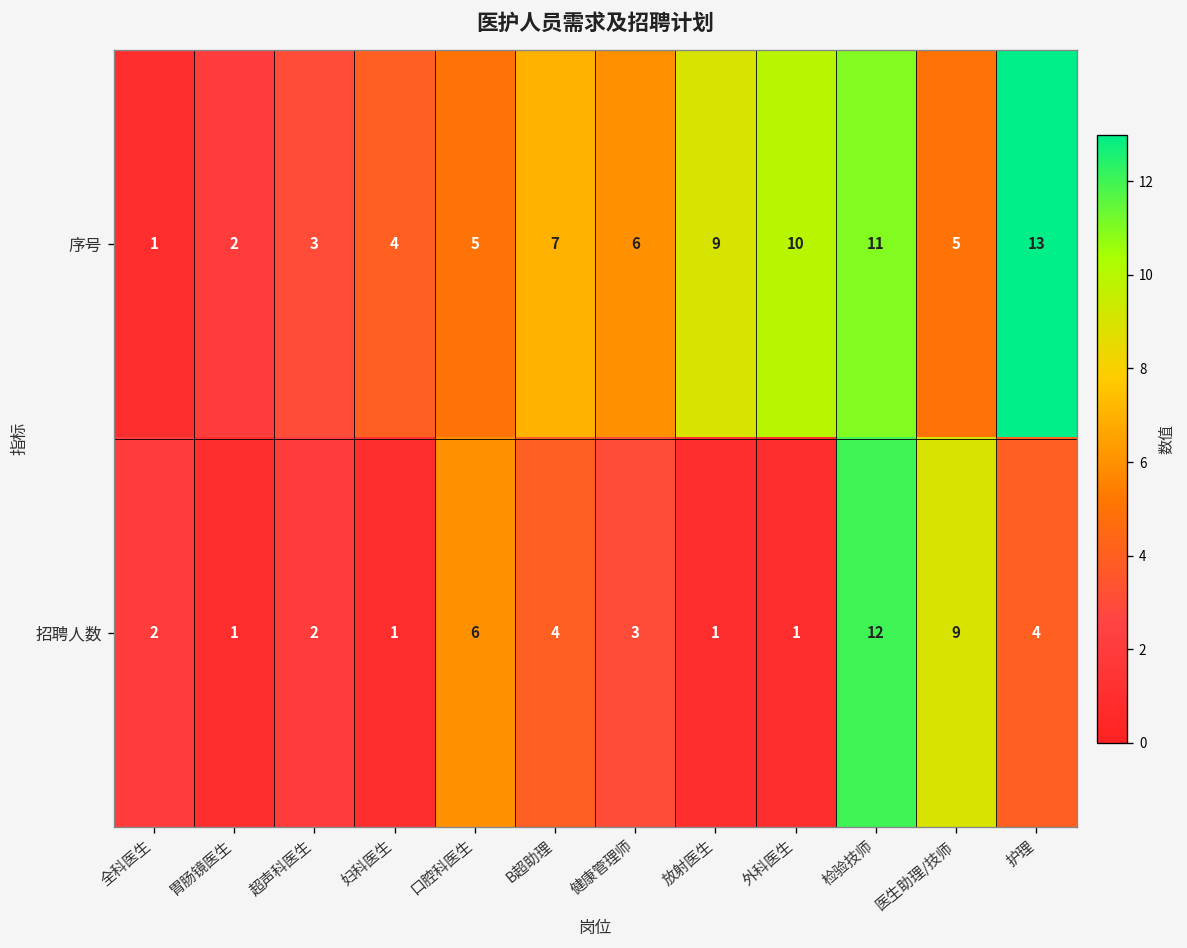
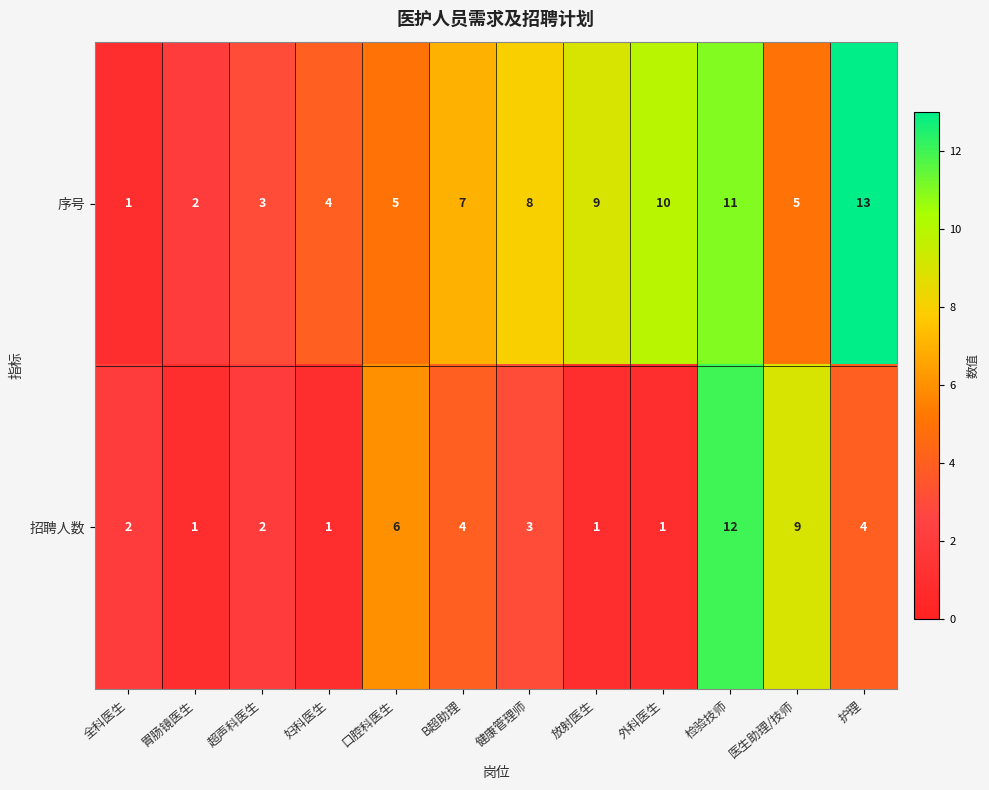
  {
    "序号": {
      "全科医生": 1,
      "胃肠镜医生": 2,
      "超声科医生": 3,
      "妇科医生": 4,
      "口腔科医生": 5,
      "B超助理": 7,
-     "健康管理师": 6,
+     "健康管理师": 8,
      "放射医生": 9,
      "外科医生": 10,
      "检验技师": 11,
      "医生助理/技师": 5,
      "护理": 13
    },
    "招聘人数": {
      "全科医生": 2,
      "胃肠镜医生": 1,
      "超声科医生": 2,
      "妇科医生": 1,
      "口腔科医生": 6,
      "B超助理": 4,
      "健康管理师": 3,
      "放射医生": 1,
      "外科医生": 1,
      "检验技师": 12,
      "医生助理/技师": 9,
      "护理": 4
    }
  }
